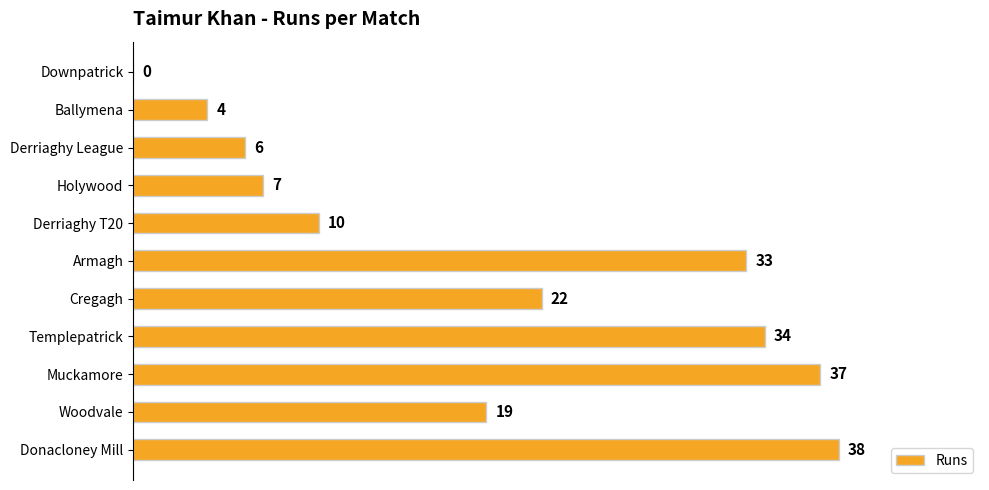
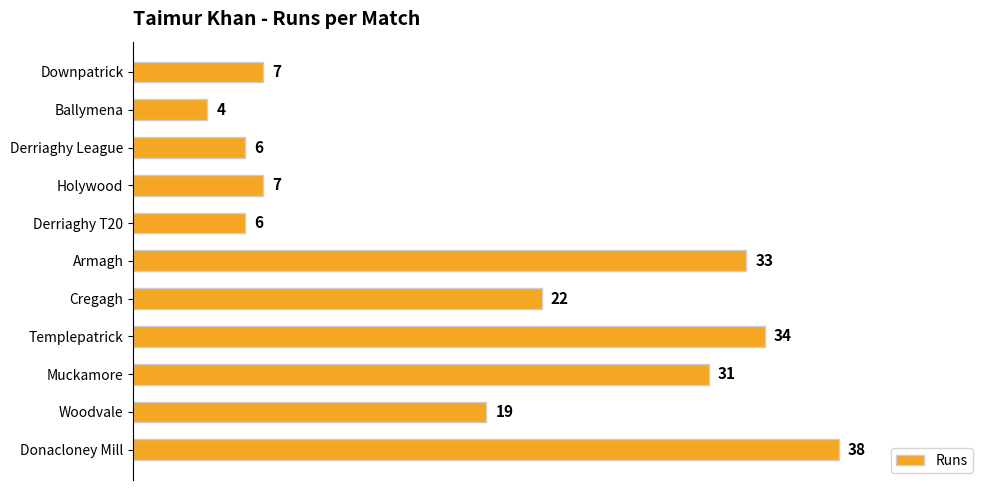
  {
-   "Downpatrick": 0,
+   "Downpatrick": 7,
    "Ballymena": 4,
    "Derriaghy League": 6,
    "Holywood": 7,
-   "Derriaghy T20": 10,
+   "Derriaghy T20": 6,
    "Armagh": 33,
    "Cregagh": 22,
    "Templepatrick": 34,
-   "Muckamore": 37,
+   "Muckamore": 31,
    "Woodvale": 19,
    "Donacloney Mill": 38
  }
